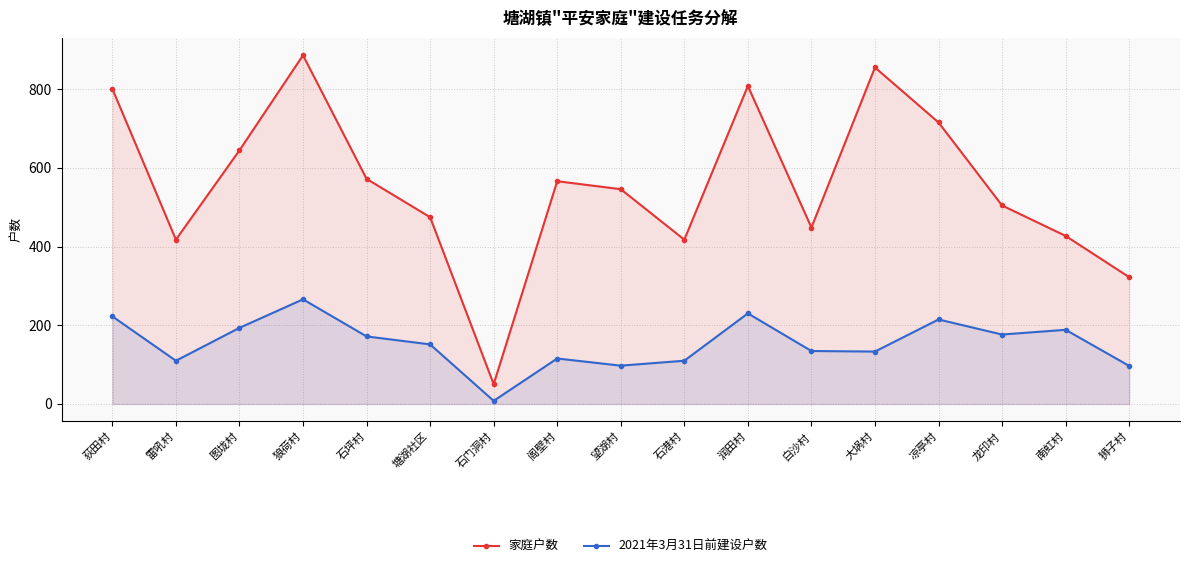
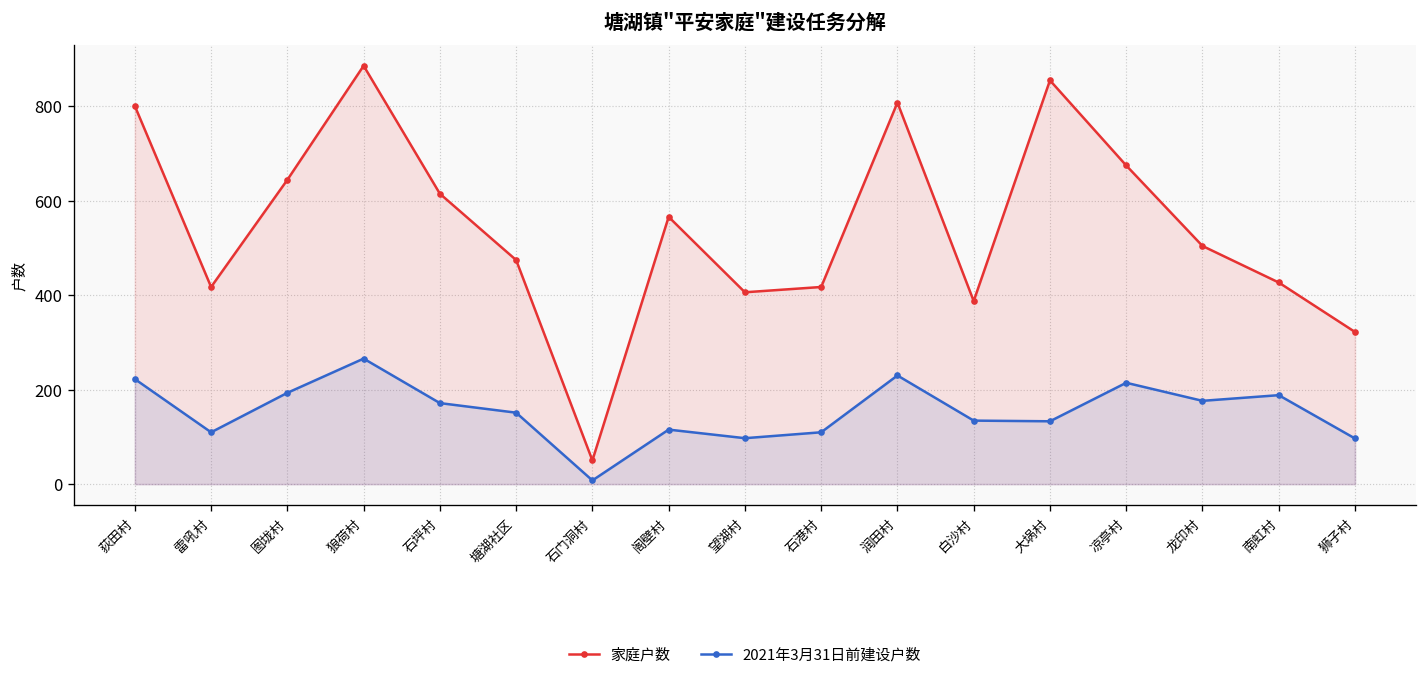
  {
    "家庭户数": {
      "荻田村": 800,
      "雷吼村": 420,
      "图垅村": 640,
      "狼荷村": 890,
-     "石坪村": 570,
+     "石坪村": 620,
      "塘湖社区": 470,
      "石门洞村": 50,
      "阁壁村": 570,
-     "望湖村": 550,
+     "望湖村": 410,
      "石港村": 420,
      "润田村": 810,
-     "白沙村": 450,
+     "白沙村": 390,
      "大埚村": 860,
-     "凉亭村": 720,
+     "凉亭村": 670,
      "龙印村": 500,
      "南虹村": 430,
      "狮子村": 320
    },
    "2021年3月31日前建设户数": {
      "荻田村": 220,
      "雷吼村": 110,
      "图垅村": 190,
      "狼荷村": 270,
      "石坪村": 170,
      "塘湖社区": 150,
      "石门洞村": 10,
      "阁壁村": 120,
      "望湖村": 100,
      "石港村": 110,
      "润田村": 230,
      "白沙村": 130,
      "大埚村": 130,
      "凉亭村": 210,
      "龙印村": 180,
      "南虹村": 190,
      "狮子村": 100
    }
  }
